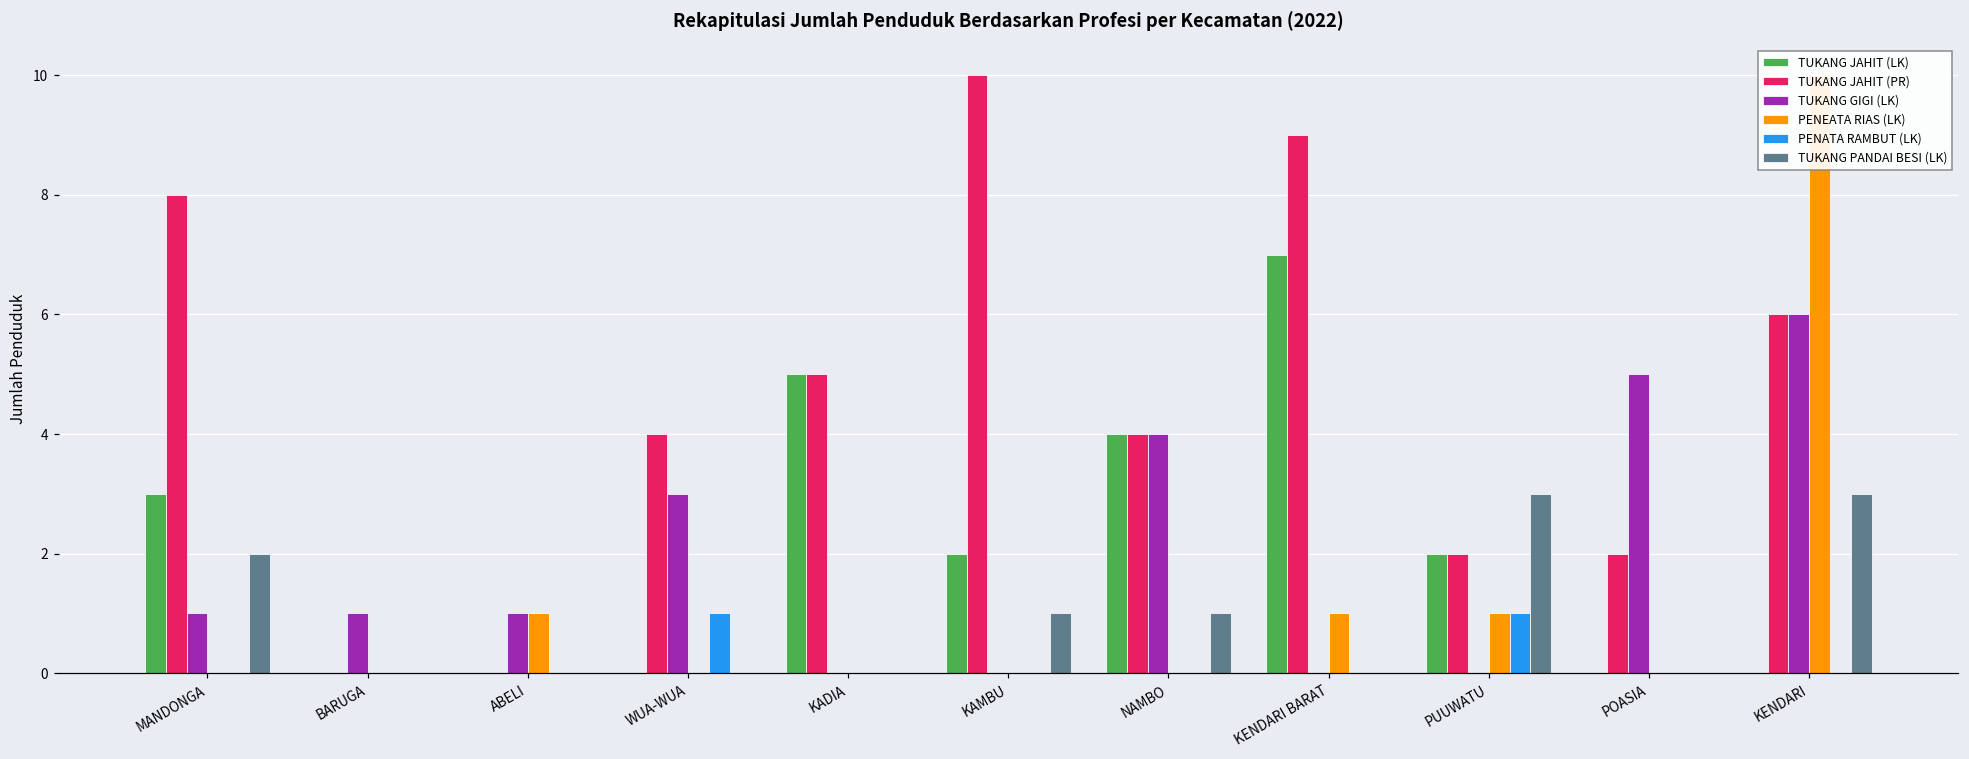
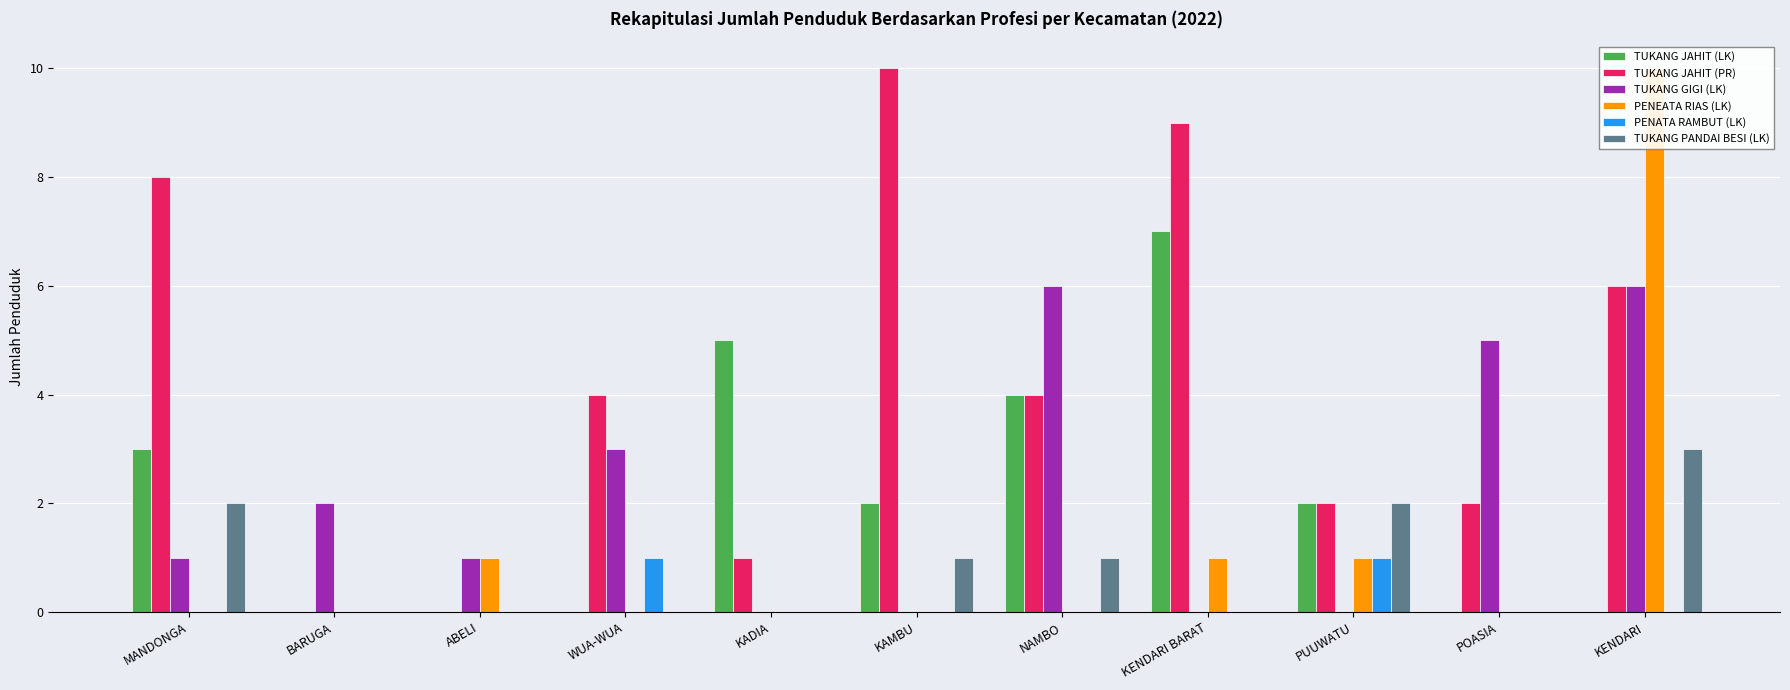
  {
    "TUKANG JAHIT (LK)": {
      "MANDONGA": 3,
      "BARUGA": 0,
      "ABELI": 0,
      "WUA-WUA": 0,
      "KADIA": 5,
      "KAMBU": 2,
      "NAMBO": 4,
      "KENDARI BARAT": 7,
      "PUUWATU": 2,
      "POASIA": 0,
      "KENDARI": 0
    },
    "TUKANG JAHIT (PR)": {
      "MANDONGA": 8,
      "BARUGA": 0,
      "ABELI": 0,
      "WUA-WUA": 4,
-     "KADIA": 5,
+     "KADIA": 1,
      "KAMBU": 10,
      "NAMBO": 4,
      "KENDARI BARAT": 9,
      "PUUWATU": 2,
      "POASIA": 2,
      "KENDARI": 6
    },
    "TUKANG GIGI (LK)": {
      "MANDONGA": 1,
-     "BARUGA": 1,
+     "BARUGA": 2,
      "ABELI": 1,
      "WUA-WUA": 3,
      "KADIA": 0,
      "KAMBU": 0,
-     "NAMBO": 4,
+     "NAMBO": 6,
      "KENDARI BARAT": 0,
      "PUUWATU": 0,
      "POASIA": 5,
      "KENDARI": 6
    },
    "PENEATA RIAS (LK)": {
      "MANDONGA": 0,
      "BARUGA": 0,
      "ABELI": 1,
      "WUA-WUA": 0,
      "KADIA": 0,
      "KAMBU": 0,
      "NAMBO": 0,
      "KENDARI BARAT": 1,
      "PUUWATU": 1,
      "POASIA": 0
    },
    "PENATA RAMBUT (LK)": {
      "MANDONGA": 0,
      "BARUGA": 0,
      "ABELI": 0,
      "WUA-WUA": 1,
      "KADIA": 0,
      "KAMBU": 0,
      "NAMBO": 0,
      "KENDARI BARAT": 0,
      "PUUWATU": 1,
      "POASIA": 0,
      "KENDARI": 0
    },
    "TUKANG PANDAI BESI (LK)": {
      "MANDONGA": 2,
      "BARUGA": 0,
      "ABELI": 0,
      "WUA-WUA": 0,
      "KADIA": 0,
      "KAMBU": 1,
      "NAMBO": 1,
      "KENDARI BARAT": 0,
-     "PUUWATU": 3,
+     "PUUWATU": 2,
      "POASIA": 0,
      "KENDARI": 3
    }
  }
